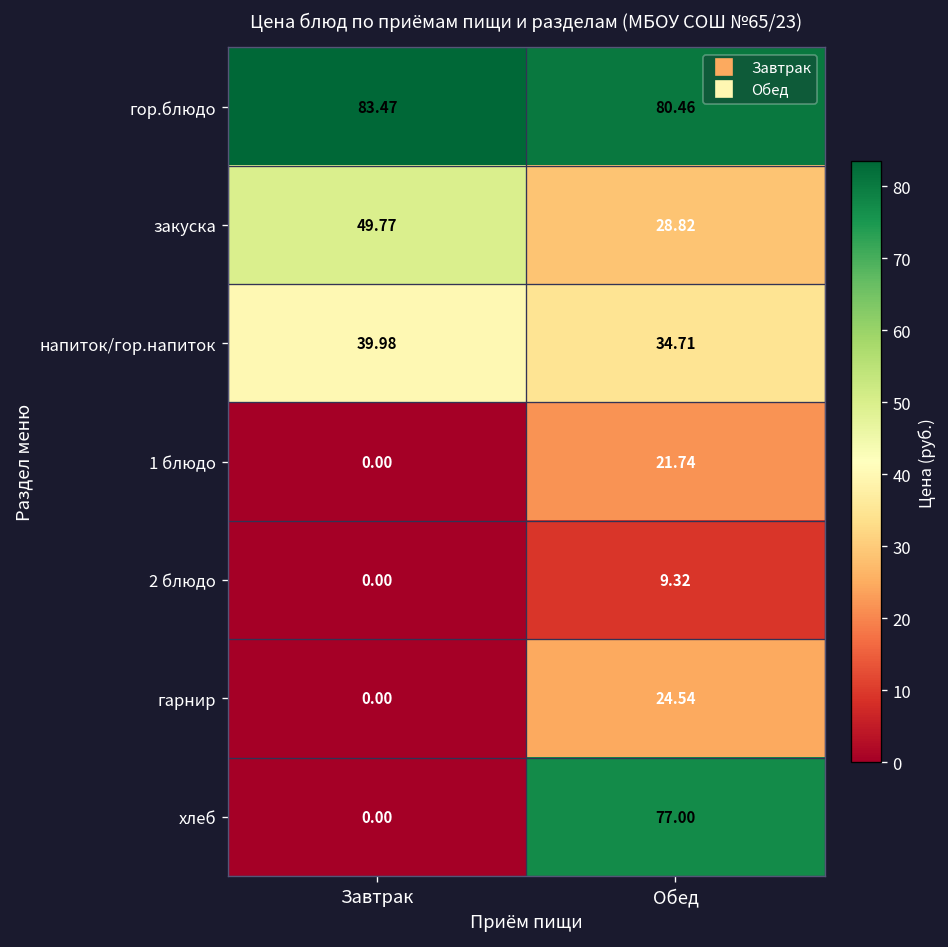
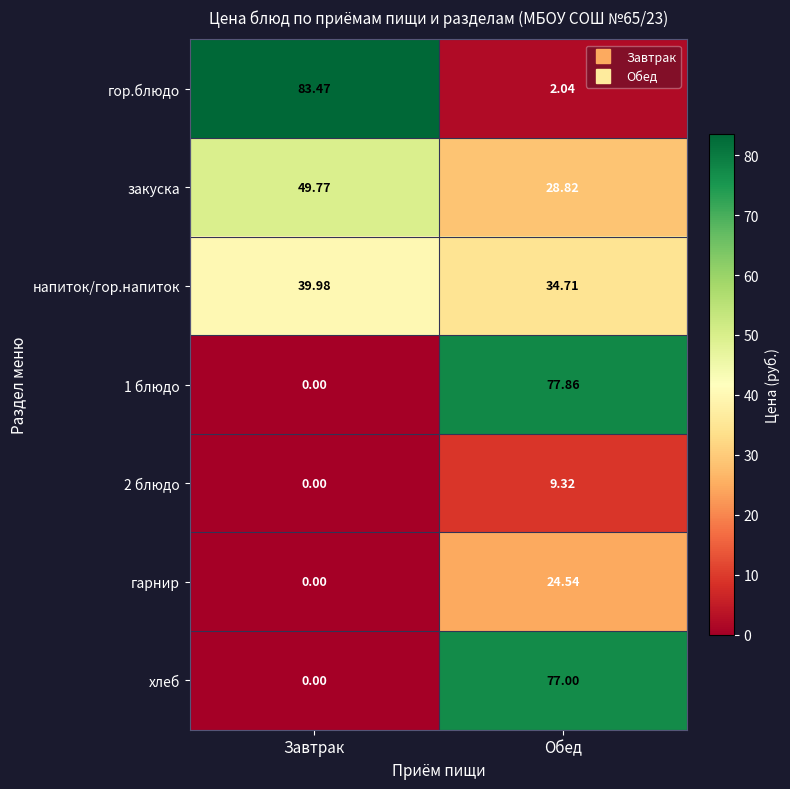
  {
    "гор.блюдо": {
      "Завтрак": 83.47,
-     "Обед": 80.46
+     "Обед": 2.04
    },
    "закуска": {
      "Завтрак": 49.77,
      "Обед": 28.82
    },
    "напиток/гор.напиток": {
      "Завтрак": 39.98,
      "Обед": 34.71
    },
    "1 блюдо": {
      "Завтрак": 0.00,
-     "Обед": 21.74
+     "Обед": 77.86
    },
    "2 блюдо": {
      "Завтрак": 0.00,
      "Обед": 9.32
    },
    "гарнир": {
      "Завтрак": 0.00,
      "Обед": 24.54
    },
    "хлеб": {
      "Завтрак": 0.00,
      "Обед": 77.00
    }
  }
